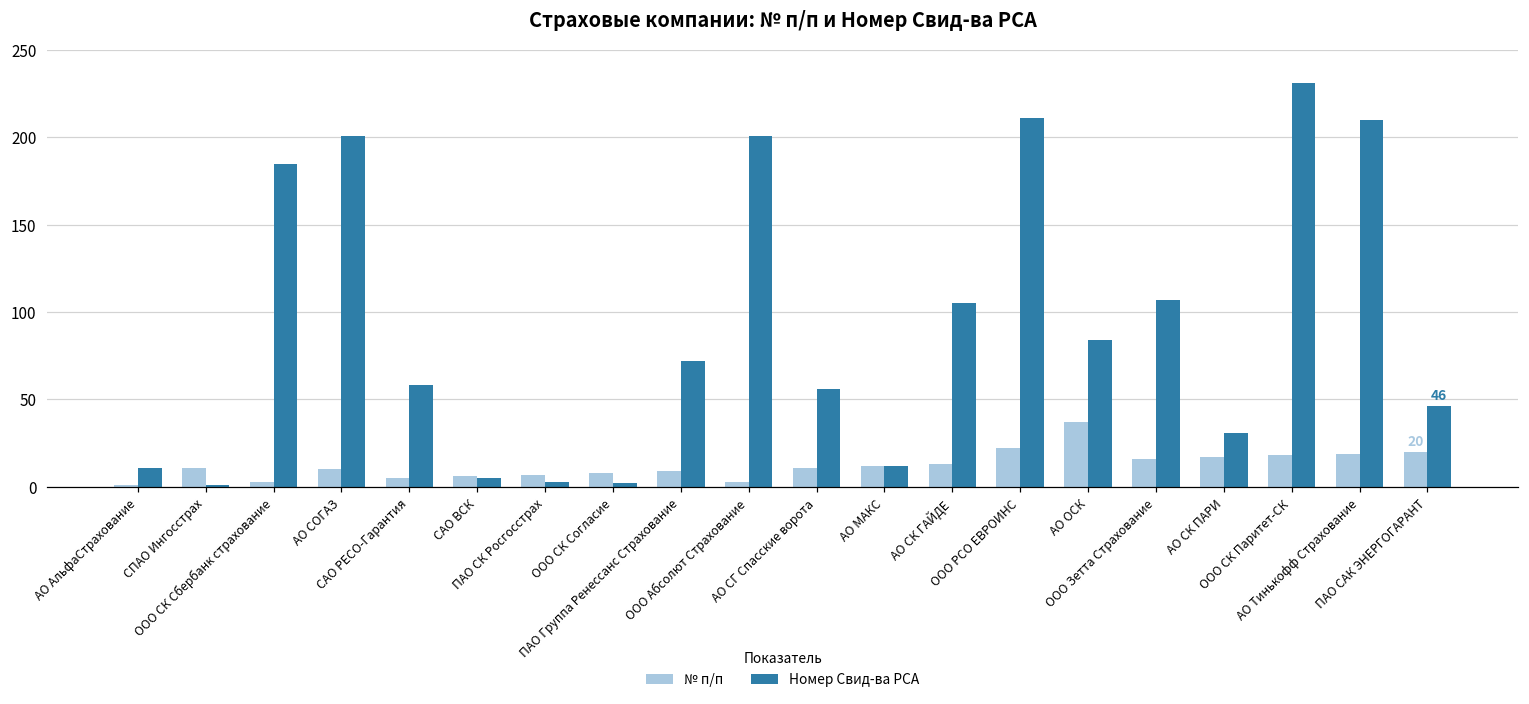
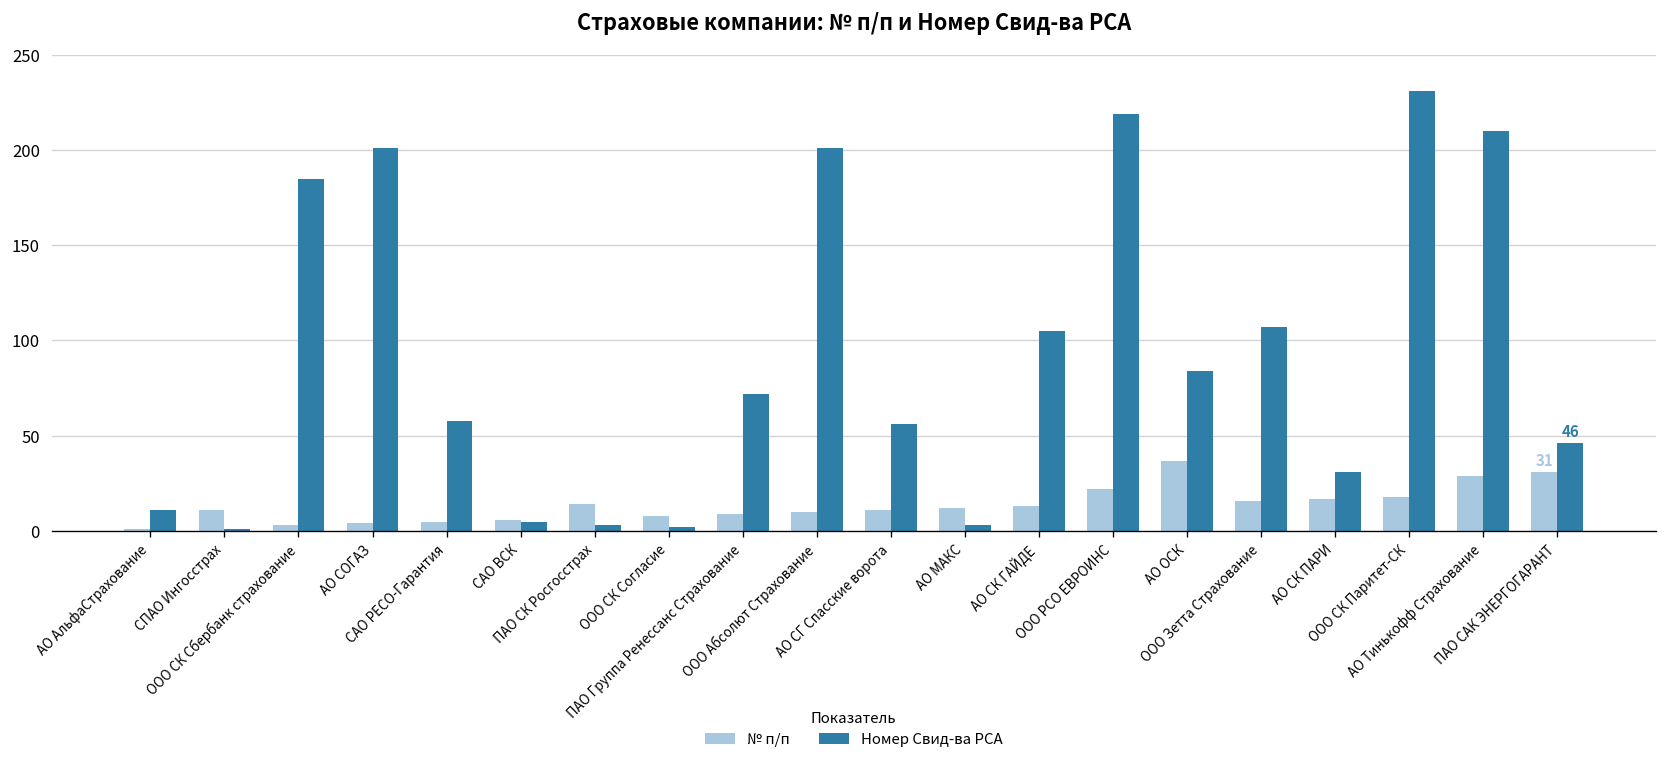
  {
    "№ п/п": {
-     "АО СОГАЗ": 10,
-     "ПАО СК Росгосстрах": 7,
-     "ООО Абсолют Страхование": 3,
-     "АО Тинькофф Страхование": 19,
-     "ПАО САК ЭНЕРГОГАРАНТ": 20
+     "АО СОГАЗ": 4,
+     "ПАО СК Росгосстрах": 14,
+     "ООО Абсолют Страхование": 10,
+     "АО Тинькофф Страхование": 29,
+     "ПАО САК ЭНЕРГОГАРАНТ": 31
    },
    "Номер Свид-ва РСА": {
      "АО АльфаСтрахование": 11,
      "ООО СК Сбербанк страхование": 185,
      "АО СОГАЗ": 201,
      "САО РЕСО-Гарантия": 58,
      "САО ВСК": 5,
      "ПАО СК Росгосстрах": 3,
      "ООО СК Согласие": 2,
      "ПАО Группа Ренессанс Страхование": 72,
      "ООО Абсолют Страхование": 201,
      "АО СГ Спасские ворота": 56,
-     "АО МАКС": 12,
+     "АО МАКС": 3,
      "АО СК ГАЙДЕ": 105,
-     "ООО РСО ЕВРОИНС": 211,
+     "ООО РСО ЕВРОИНС": 219,
      "АО ОСК": 84,
      "ООО Зетта Страхование": 107,
      "АО СК ПАРИ": 31,
      "ООО СК Паритет-СК": 231,
      "АО Тинькофф Страхование": 210
    }
  }
